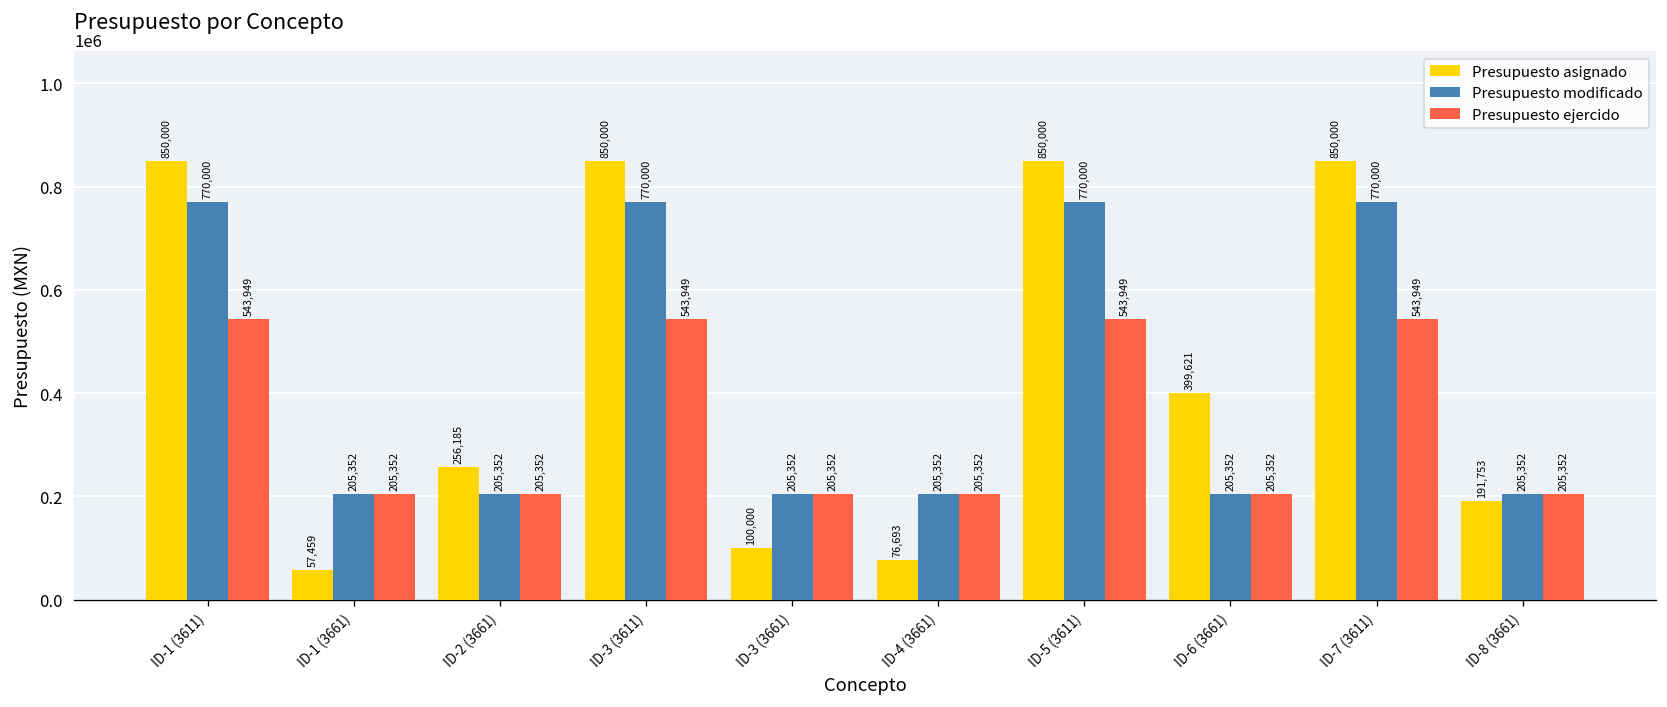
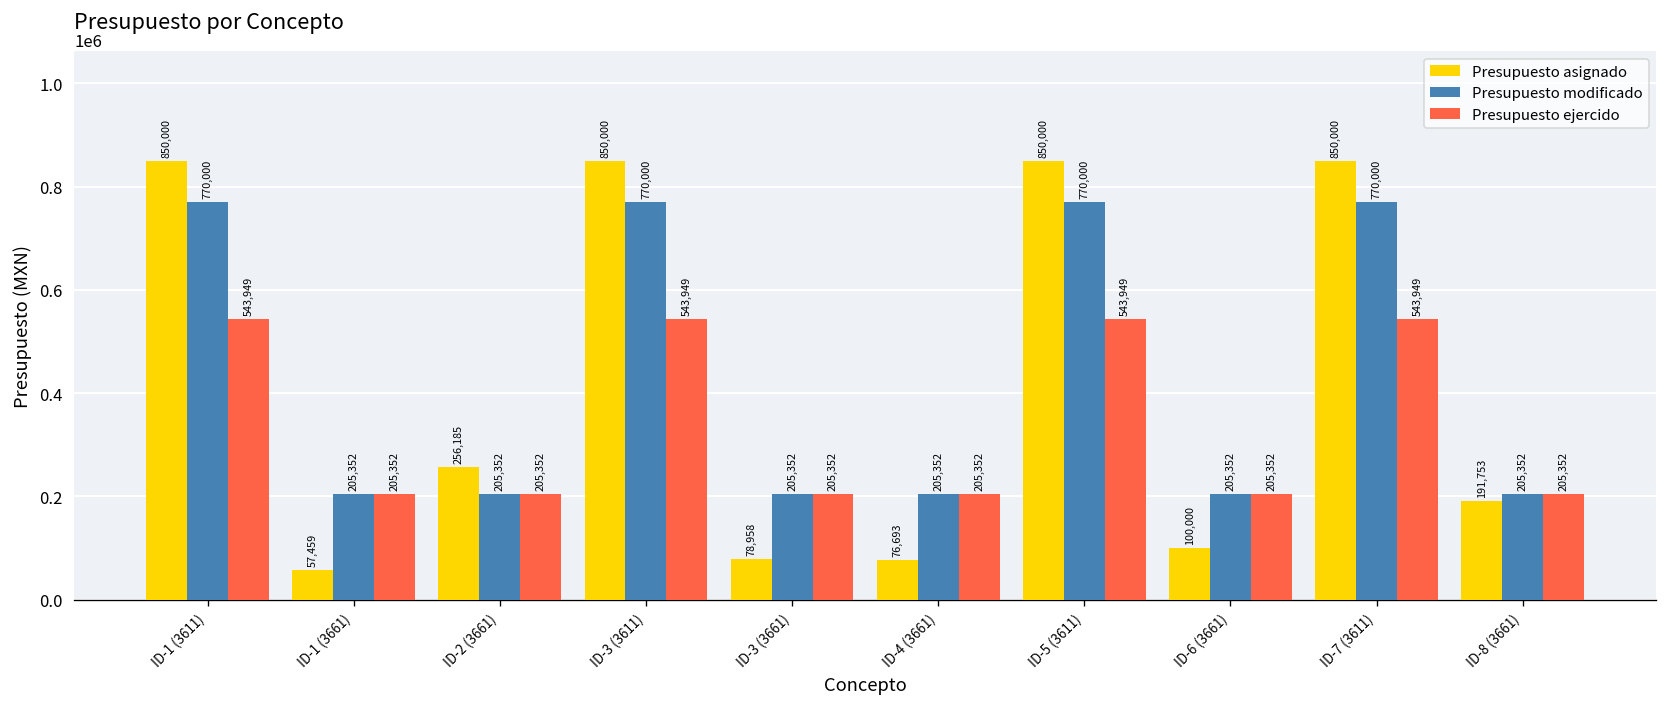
  {
    "Presupuesto asignado": {
      "ID-1 (3611)": "850,000",
      "ID-1 (3661)": "57,459",
      "ID-2 (3661)": "256,185",
      "ID-3 (3611)": "850,000",
-     "ID-3 (3661)": "100,000",
+     "ID-3 (3661)": "78,958",
      "ID-4 (3661)": "76,693",
      "ID-5 (3611)": "850,000",
-     "ID-6 (3661)": "399,621",
+     "ID-6 (3661)": "100,000",
      "ID-7 (3611)": "850,000",
      "ID-8 (3661)": "191,753"
    },
    "Presupuesto modificado": {
      "ID-1 (3611)": "770,000",
      "ID-1 (3661)": "205,352",
      "ID-2 (3661)": "205,352",
      "ID-3 (3611)": "770,000",
      "ID-3 (3661)": "205,352",
      "ID-4 (3661)": "205,352",
      "ID-5 (3611)": "770,000",
      "ID-6 (3661)": "205,352",
      "ID-7 (3611)": "770,000",
      "ID-8 (3661)": "205,352"
    },
    "Presupuesto ejercido": {
      "ID-1 (3611)": "543,949",
      "ID-1 (3661)": "205,352",
      "ID-2 (3661)": "205,352",
      "ID-3 (3611)": "543,949",
      "ID-3 (3661)": "205,352",
      "ID-4 (3661)": "205,352",
      "ID-5 (3611)": "543,949",
      "ID-6 (3661)": "205,352",
      "ID-7 (3611)": "543,949",
      "ID-8 (3661)": "205,352"
    }
  }
